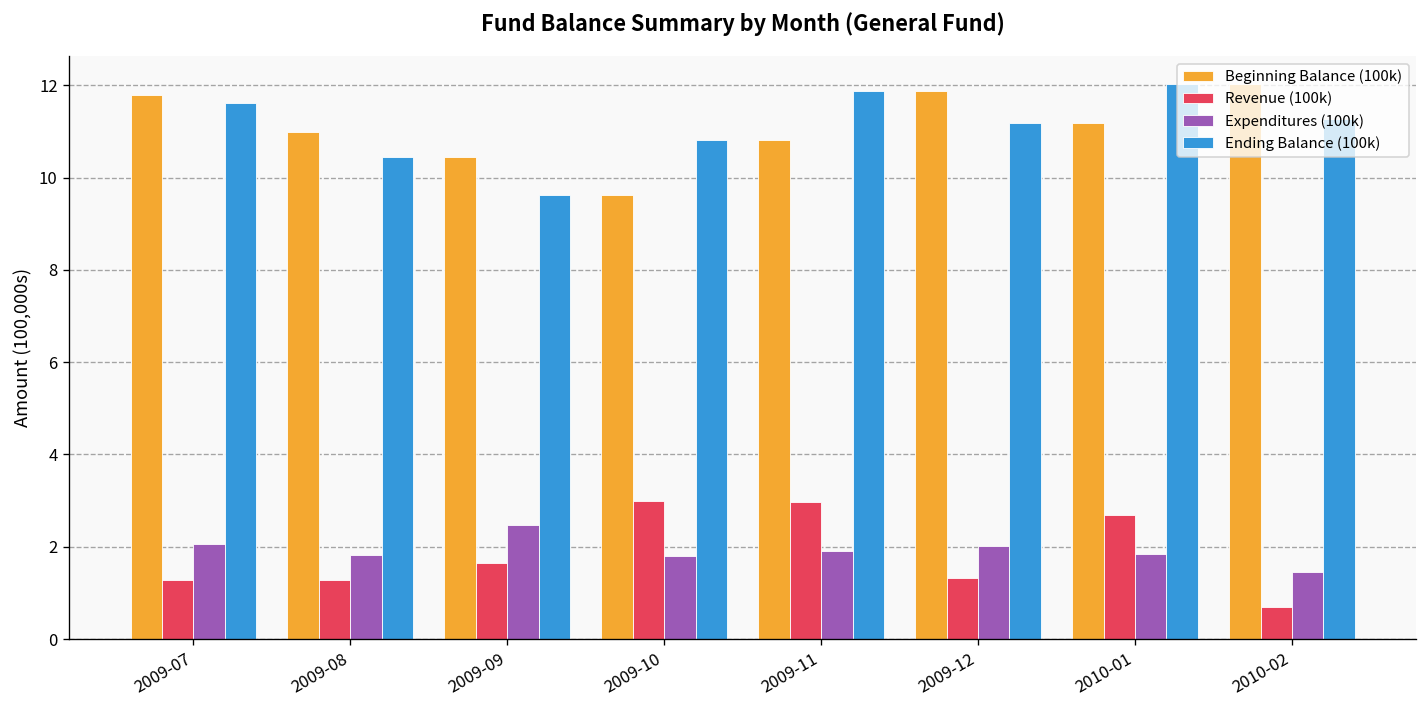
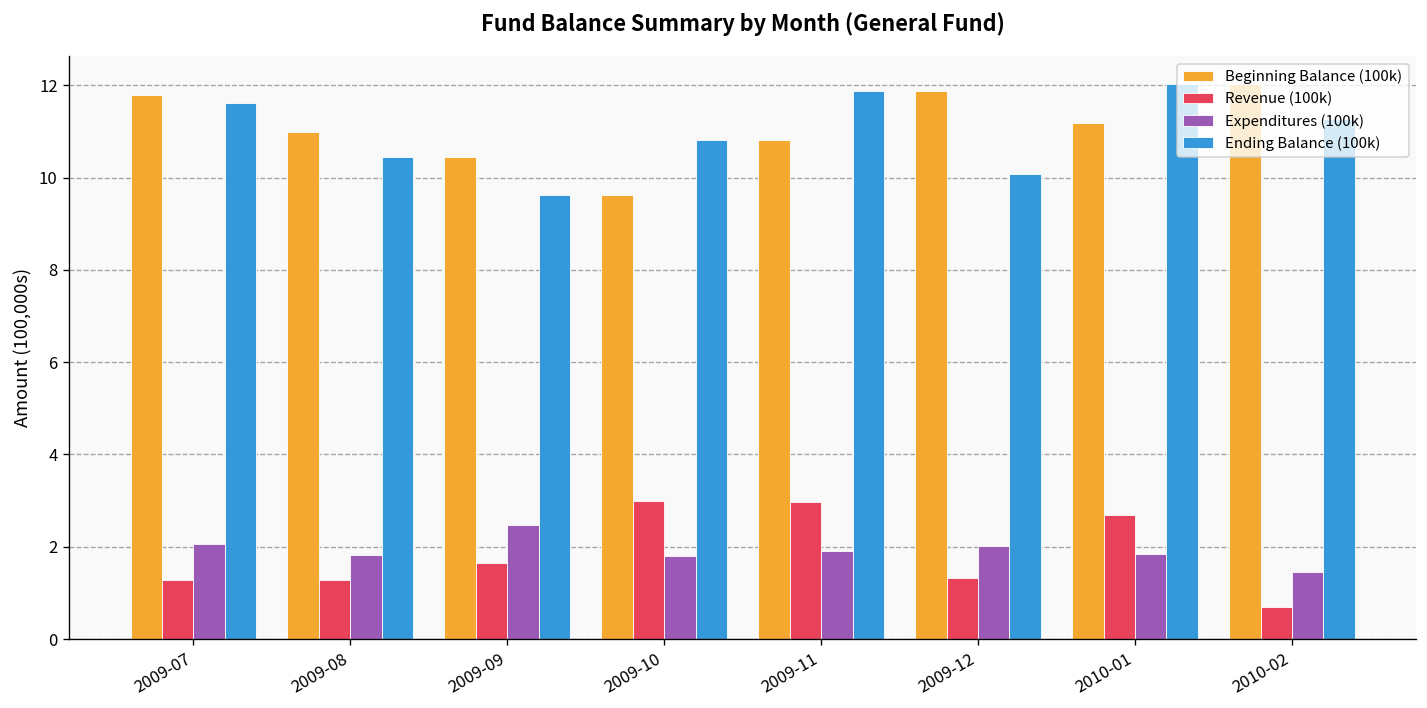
  {
    "Beginning Balance (100k)": {
      "2009-07": 11.8,
      "2009-08": 11.0,
      "2009-09": 10.5,
      "2009-10": 9.6,
      "2009-11": 10.8,
      "2009-12": 11.9,
      "2010-01": 11.2
    },
    "Revenue (100k)": {
      "2009-07": 1.3,
      "2009-08": 1.3,
      "2009-09": 1.6,
      "2009-10": 3.0,
      "2009-11": 3.0,
      "2009-12": 1.3,
      "2010-01": 2.7,
      "2010-02": 0.7
    },
    "Expenditures (100k)": {
      "2009-07": 2.1,
      "2009-08": 1.8,
      "2009-09": 2.5,
      "2009-10": 1.8,
      "2009-11": 1.9,
      "2009-12": 2.0,
      "2010-01": 1.8,
      "2010-02": 1.5
    },
    "Ending Balance (100k)": {
      "2009-07": 11.6,
      "2009-08": 10.5,
      "2009-09": 9.6,
      "2009-10": 10.8,
      "2009-11": 11.9,
-     "2009-12": 11.2
+     "2009-12": 10.1
    }
  }
